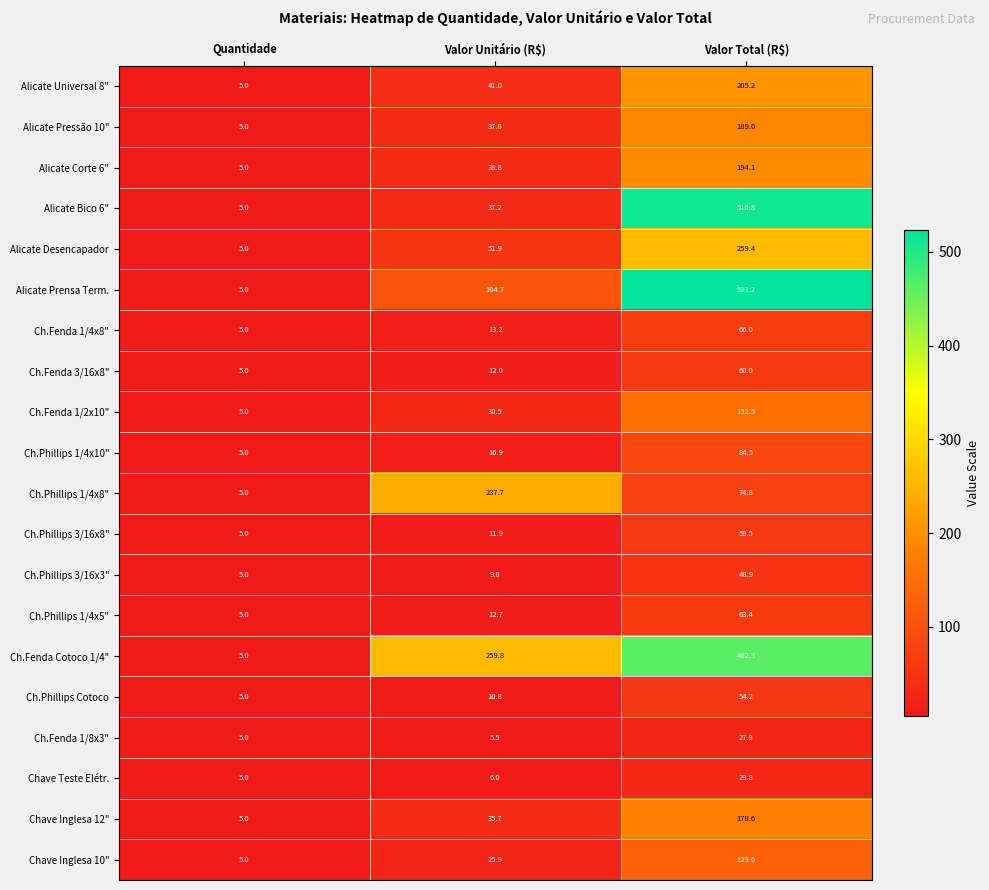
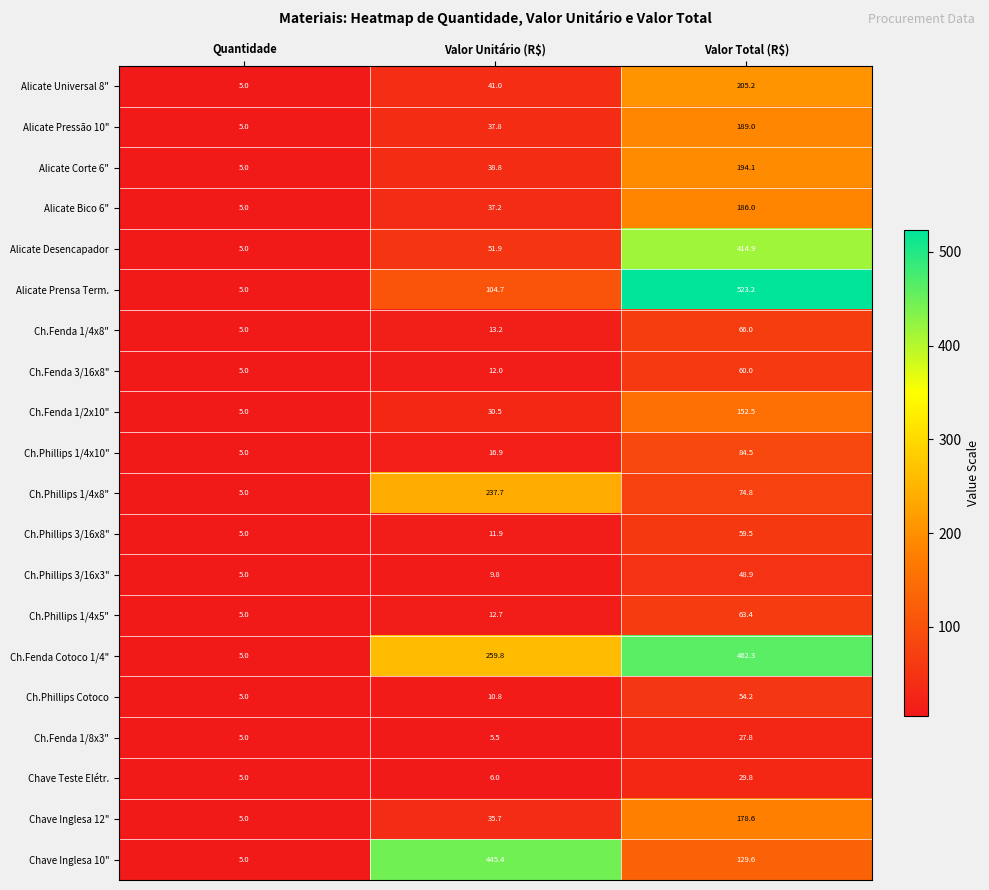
  {
    "Alicate Universal 8\"": {
      "Quantidade": 5.0,
      "Valor Unitário (R$)": 41.0,
      "Valor Total (R$)": 205.2
    },
    "Alicate Pressão 10\"": {
      "Quantidade": 5.0,
      "Valor Unitário (R$)": 37.8,
      "Valor Total (R$)": 189.0
    },
    "Alicate Corte 6\"": {
      "Quantidade": 5.0,
      "Valor Unitário (R$)": 38.8,
      "Valor Total (R$)": 194.1
    },
    "Alicate Bico 6\"": {
      "Quantidade": 5.0,
      "Valor Unitário (R$)": 37.2,
-     "Valor Total (R$)": 510.8
+     "Valor Total (R$)": 186.0
    },
    "Alicate Desencapador": {
      "Quantidade": 5.0,
      "Valor Unitário (R$)": 51.9,
-     "Valor Total (R$)": 259.4
+     "Valor Total (R$)": 414.9
    },
    "Alicate Prensa Term.": {
      "Quantidade": 5.0,
      "Valor Unitário (R$)": 104.7,
      "Valor Total (R$)": 523.2
    },
    "Ch.Fenda 1/4x8\"": {
      "Quantidade": 5.0,
      "Valor Unitário (R$)": 13.2,
      "Valor Total (R$)": 66.0
    },
    "Ch.Fenda 3/16x8\"": {
      "Quantidade": 5.0,
      "Valor Unitário (R$)": 12.0,
      "Valor Total (R$)": 60.0
    },
    "Ch.Fenda 1/2x10\"": {
      "Quantidade": 5.0,
      "Valor Unitário (R$)": 30.5,
      "Valor Total (R$)": 152.5
    },
    "Ch.Phillips 1/4x10\"": {
      "Quantidade": 5.0,
      "Valor Unitário (R$)": 16.9,
      "Valor Total (R$)": 84.5
    },
    "Ch.Phillips 1/4x8\"": {
      "Quantidade": 5.0,
      "Valor Unitário (R$)": 237.7,
      "Valor Total (R$)": 74.8
    },
    "Ch.Phillips 3/16x8\"": {
      "Quantidade": 5.0,
      "Valor Unitário (R$)": 11.9,
      "Valor Total (R$)": 59.5
    },
    "Ch.Phillips 3/16x3\"": {
      "Quantidade": 5.0,
      "Valor Unitário (R$)": 9.8,
      "Valor Total (R$)": 48.9
    },
    "Ch.Phillips 1/4x5\"": {
      "Quantidade": 5.0,
      "Valor Unitário (R$)": 12.7,
      "Valor Total (R$)": 63.4
    },
    "Ch.Fenda Cotoco 1/4\"": {
      "Quantidade": 5.0,
      "Valor Unitário (R$)": 259.8,
      "Valor Total (R$)": 462.3
    },
    "Ch.Phillips Cotoco": {
      "Quantidade": 5.0,
      "Valor Unitário (R$)": 10.8,
      "Valor Total (R$)": 54.2
    },
    "Ch.Fenda 1/8x3\"": {
      "Quantidade": 5.0,
      "Valor Unitário (R$)": 5.5,
      "Valor Total (R$)": 27.8
    },
    "Chave Teste Elétr.": {
      "Quantidade": 5.0,
      "Valor Unitário (R$)": 6.0,
      "Valor Total (R$)": 29.8
    },
    "Chave Inglesa 12\"": {
      "Quantidade": 5.0,
      "Valor Unitário (R$)": 35.7,
      "Valor Total (R$)": 178.6
    },
    "Chave Inglesa 10\"": {
      "Quantidade": 5.0,
-     "Valor Unitário (R$)": 25.9,
+     "Valor Unitário (R$)": 445.4,
      "Valor Total (R$)": 129.6
    }
  }
